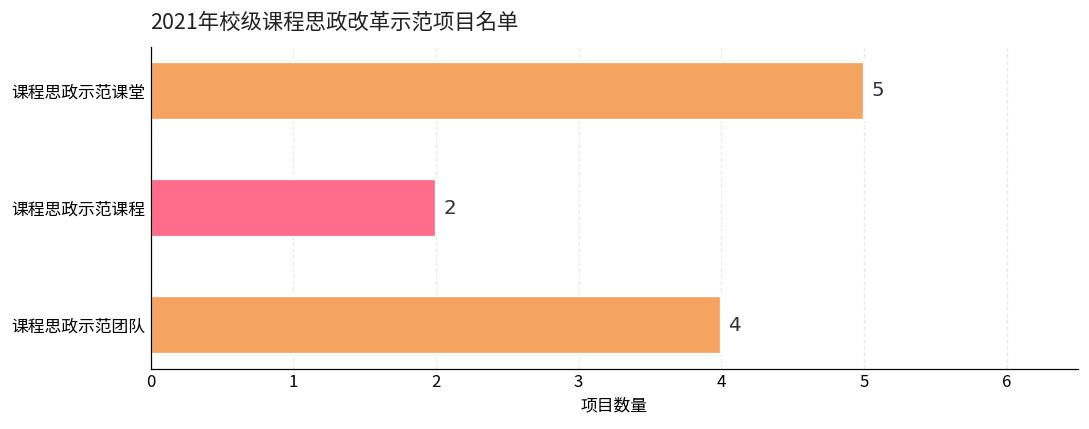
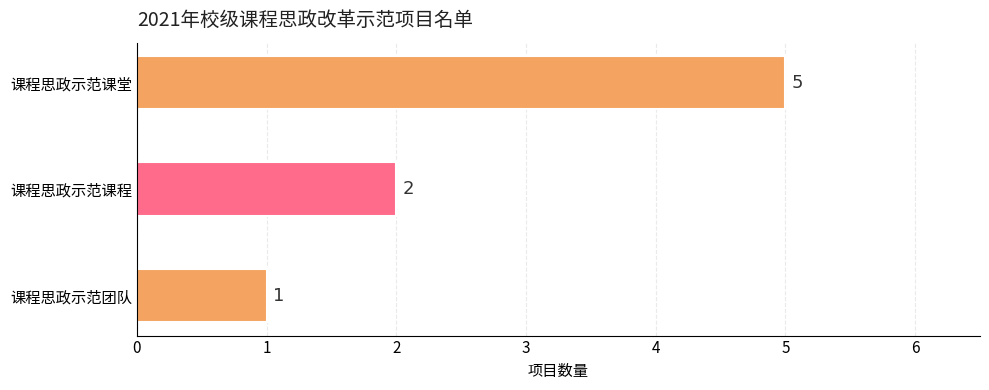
  {
    "课程思政示范课堂": 5,
    "课程思政示范课程": 2,
-   "课程思政示范团队": 4
+   "课程思政示范团队": 1
  }
